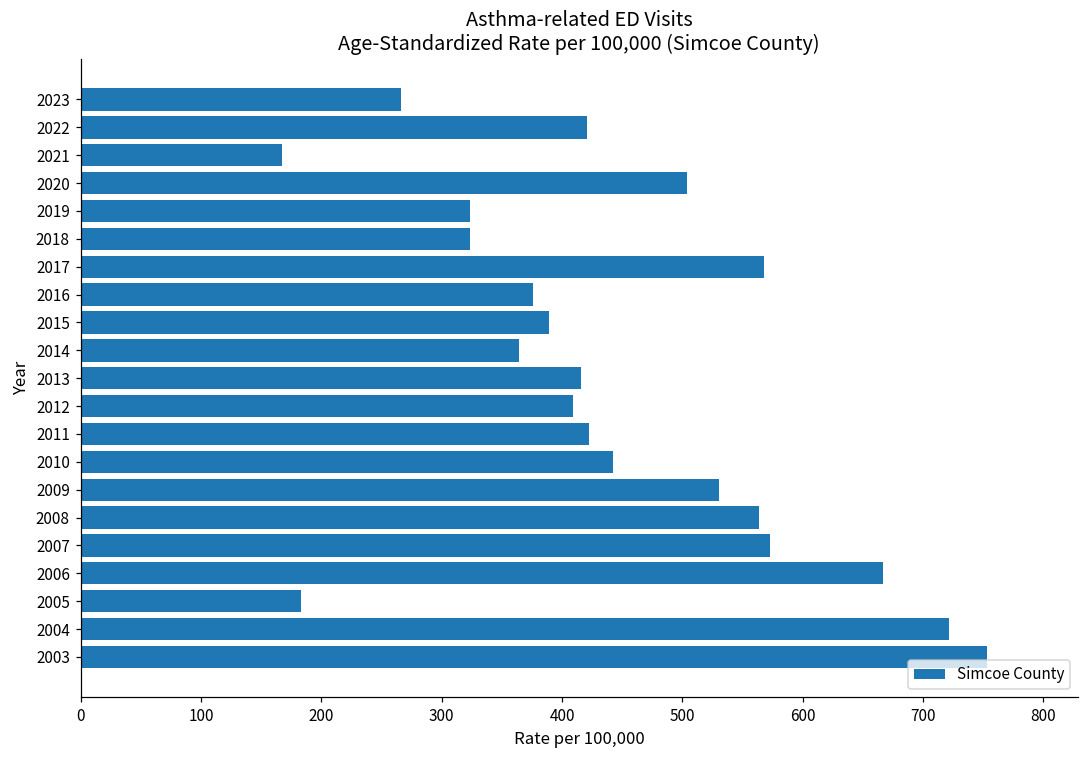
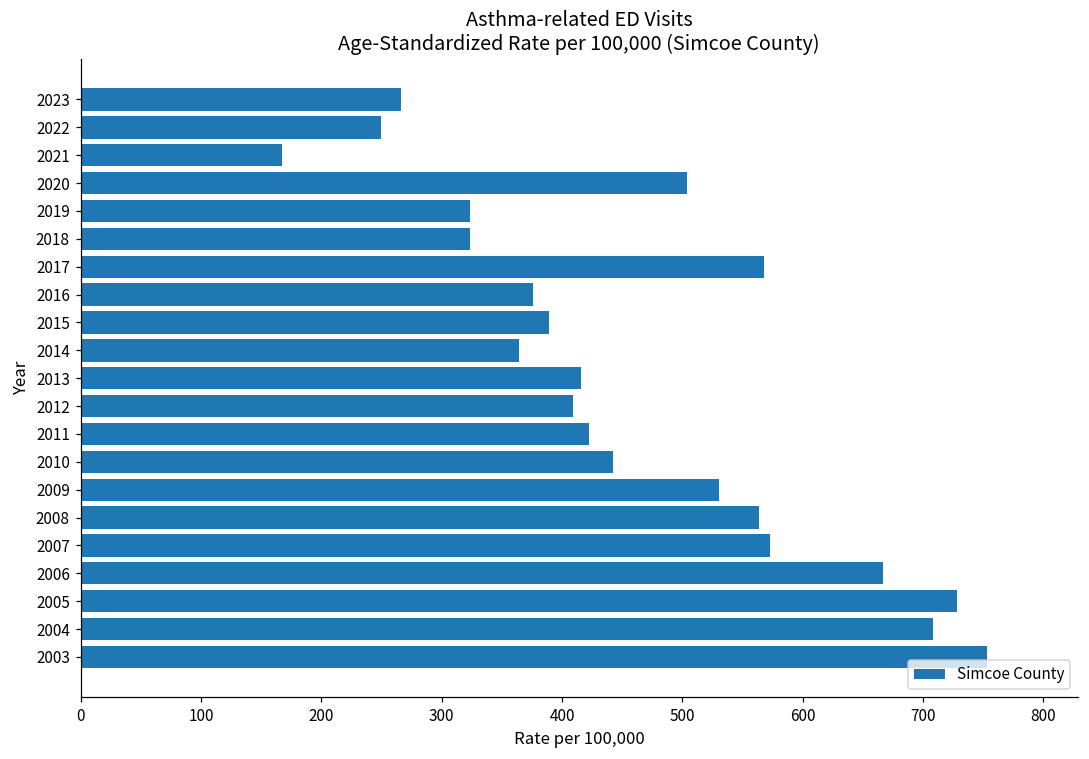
  {
    "2023": 266,
-   "2022": 421,
+   "2022": 250,
    "2021": 167,
    "2020": 504,
    "2019": 324,
    "2018": 324,
    "2017": 568,
    "2016": 376,
    "2015": 389,
    "2014": 364,
    "2013": 416,
    "2012": 409,
    "2011": 423,
    "2010": 443,
    "2009": 530,
    "2008": 564,
    "2007": 573,
    "2006": 667,
-   "2005": 183,
-   "2004": 721,
+   "2005": 729,
+   "2004": 709,
    "2003": 753
  }
